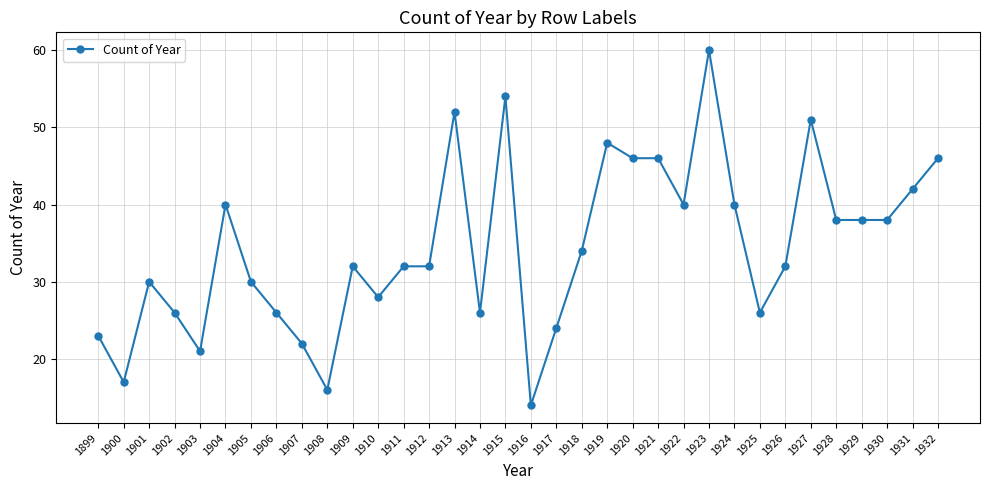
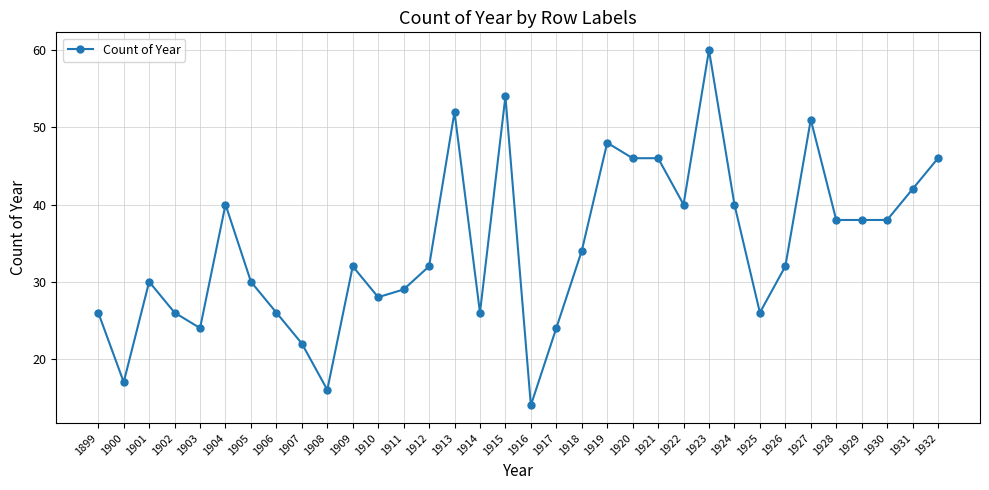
  {
-   "1899": 23,
+   "1899": 26,
    "1900": 17,
    "1901": 30,
    "1902": 26,
-   "1903": 21,
+   "1903": 24,
    "1904": 40,
    "1905": 30,
    "1906": 26,
    "1907": 22,
    "1908": 16,
    "1909": 32,
    "1910": 28,
-   "1911": 32,
+   "1911": 29,
    "1912": 32,
    "1913": 52,
    "1914": 26,
    "1915": 54,
    "1916": 14,
    "1917": 24,
    "1918": 34,
    "1919": 48,
    "1920": 46,
    "1921": 46,
    "1922": 40,
    "1923": 60,
    "1924": 40,
    "1925": 26,
    "1926": 32,
    "1927": 51,
    "1928": 38,
    "1929": 38,
    "1930": 38,
    "1931": 42,
    "1932": 46
  }
